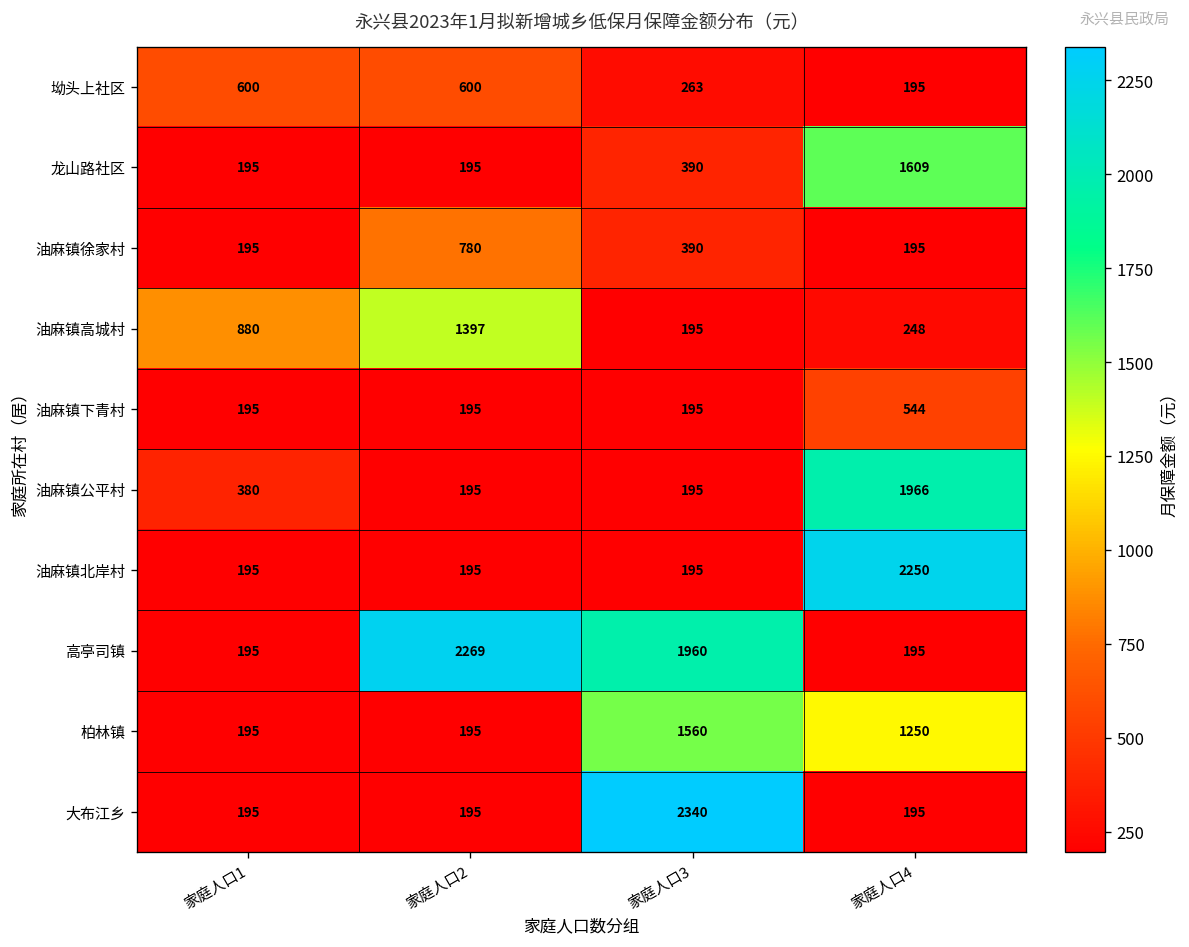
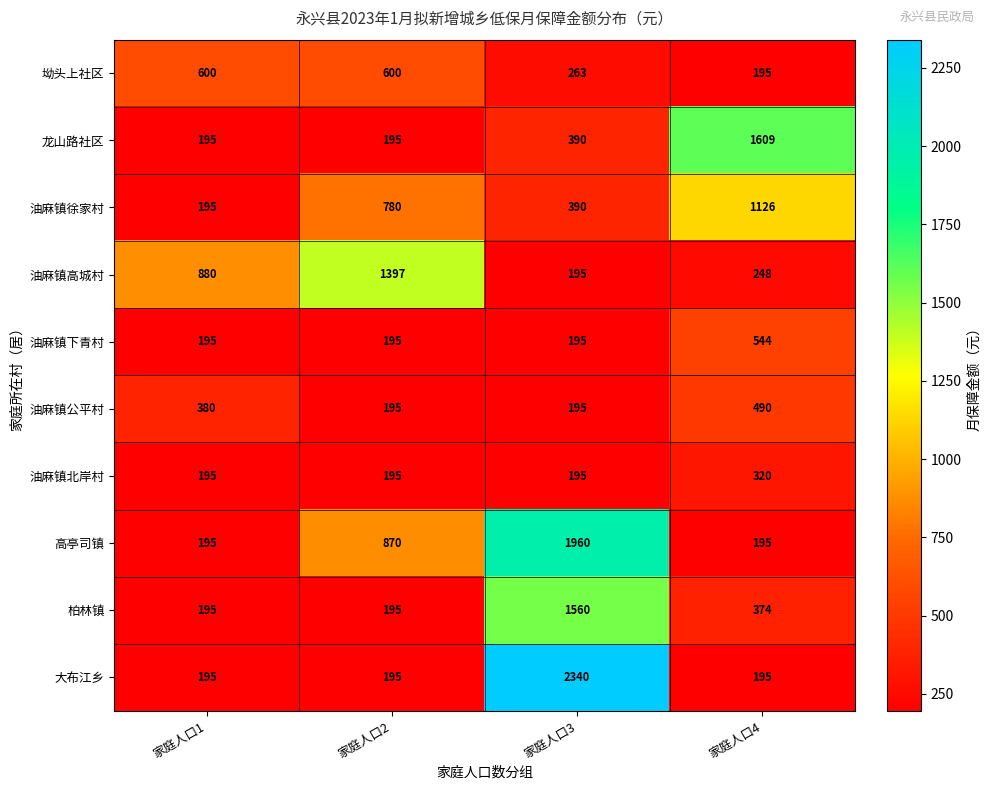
  {
    "坳头上社区": {
      "家庭人口1": 600,
      "家庭人口2": 600,
      "家庭人口3": 263,
      "家庭人口4": 195
    },
    "龙山路社区": {
      "家庭人口1": 195,
      "家庭人口2": 195,
      "家庭人口3": 390,
      "家庭人口4": 1609
    },
    "油麻镇徐家村": {
      "家庭人口1": 195,
      "家庭人口2": 780,
      "家庭人口3": 390,
-     "家庭人口4": 195
+     "家庭人口4": 1126
    },
    "油麻镇高城村": {
      "家庭人口1": 880,
      "家庭人口2": 1397,
      "家庭人口3": 195,
      "家庭人口4": 248
    },
    "油麻镇下青村": {
      "家庭人口1": 195,
      "家庭人口2": 195,
      "家庭人口3": 195,
      "家庭人口4": 544
    },
    "油麻镇公平村": {
      "家庭人口1": 380,
      "家庭人口2": 195,
      "家庭人口3": 195,
-     "家庭人口4": 1966
+     "家庭人口4": 490
    },
    "油麻镇北岸村": {
      "家庭人口1": 195,
      "家庭人口2": 195,
      "家庭人口3": 195,
-     "家庭人口4": 2250
+     "家庭人口4": 320
    },
    "高亭司镇": {
      "家庭人口1": 195,
-     "家庭人口2": 2269,
+     "家庭人口2": 870,
      "家庭人口3": 1960,
      "家庭人口4": 195
    },
    "柏林镇": {
      "家庭人口1": 195,
      "家庭人口2": 195,
      "家庭人口3": 1560,
-     "家庭人口4": 1250
+     "家庭人口4": 374
    },
    "大布江乡": {
      "家庭人口1": 195,
      "家庭人口2": 195,
      "家庭人口3": 2340,
      "家庭人口4": 195
    }
  }
